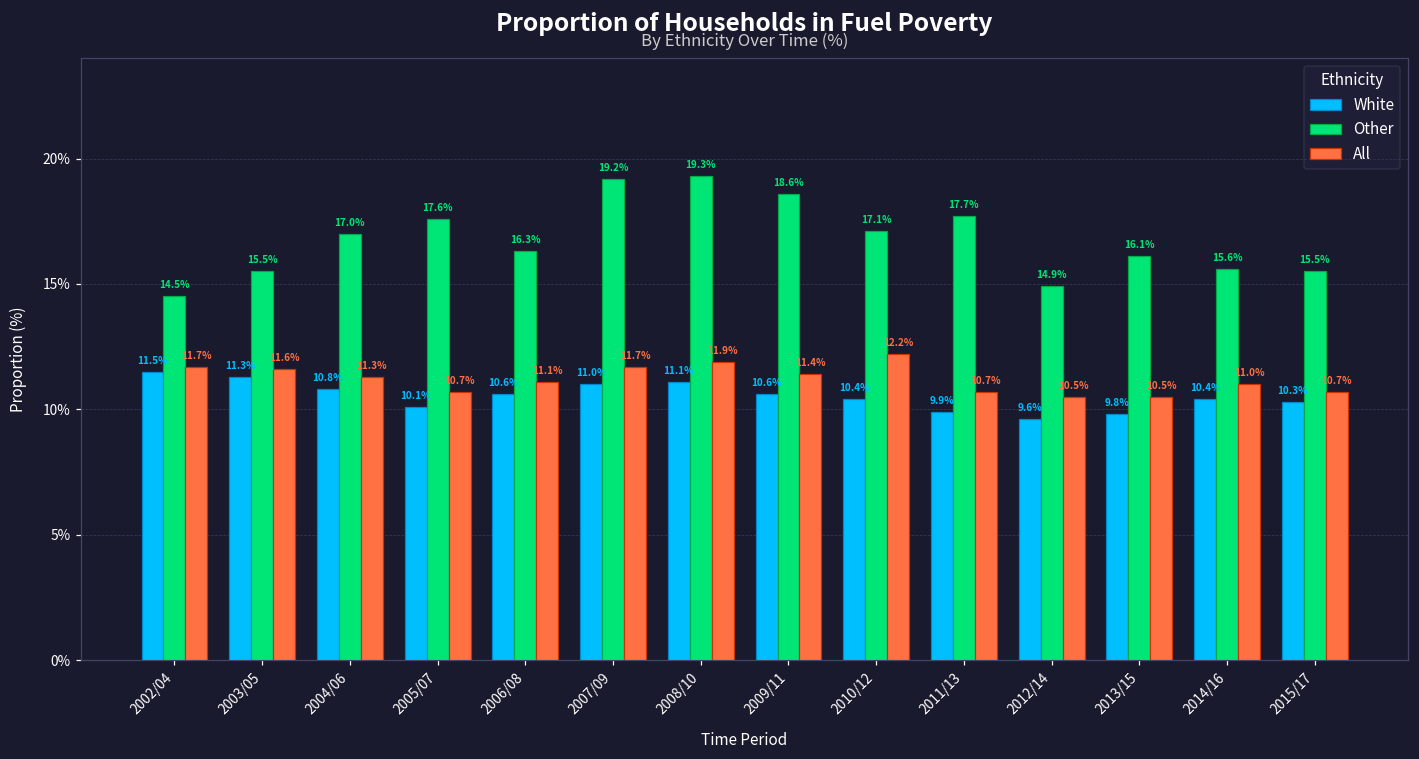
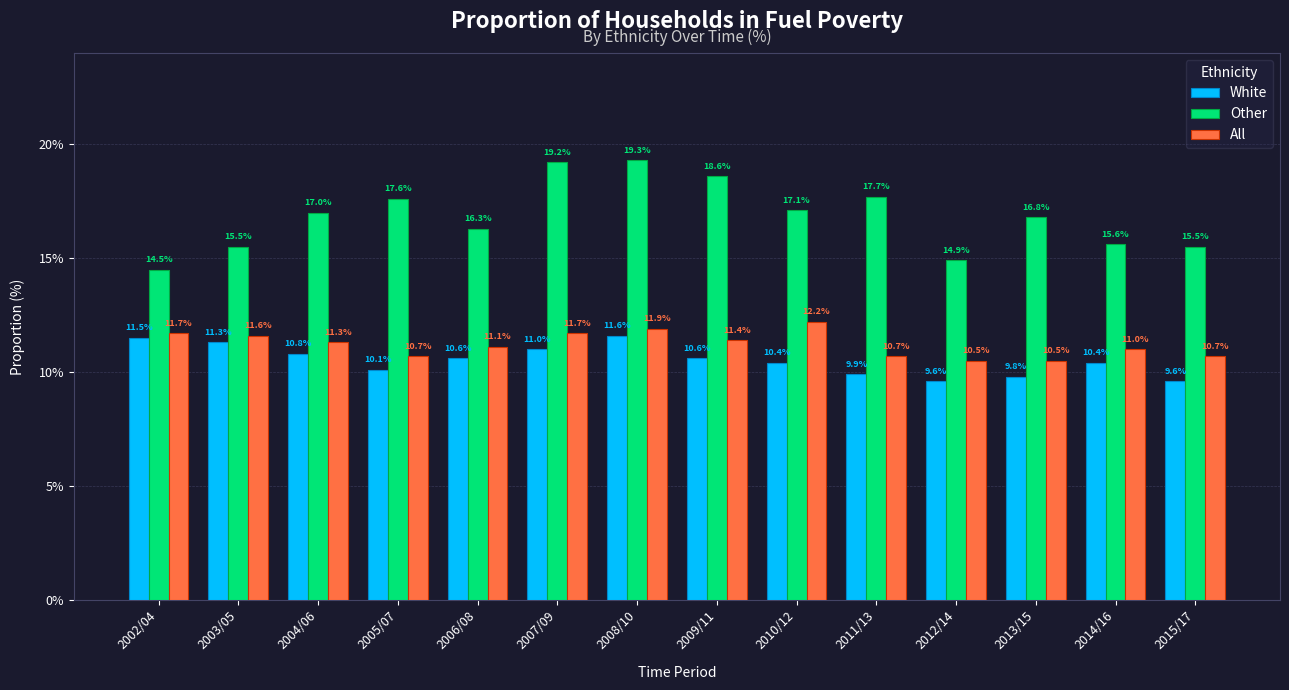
  {
    "White": {
      "2002/04": "11.5%",
      "2003/05": "11.3%",
      "2004/06": "10.8%",
      "2005/07": "10.1%",
      "2006/08": "10.6%",
      "2007/09": "11.0%",
-     "2008/10": "11.1%",
+     "2008/10": "11.6%",
      "2009/11": "10.6%",
      "2010/12": "10.4%",
      "2011/13": "9.9%",
      "2012/14": "9.6%",
      "2013/15": "9.8%",
      "2014/16": "10.4%",
-     "2015/17": "10.3%"
+     "2015/17": "9.6%"
    },
    "Other": {
      "2002/04": "14.5%",
      "2003/05": "15.5%",
      "2004/06": "17.0%",
      "2005/07": "17.6%",
      "2006/08": "16.3%",
      "2007/09": "19.2%",
      "2008/10": "19.3%",
      "2009/11": "18.6%",
      "2010/12": "17.1%",
      "2011/13": "17.7%",
      "2012/14": "14.9%",
-     "2013/15": "16.1%",
+     "2013/15": "16.8%",
      "2014/16": "15.6%",
      "2015/17": "15.5%"
    },
    "All": {
      "2002/04": "11.7%",
      "2003/05": "11.6%",
      "2004/06": "11.3%",
      "2005/07": "10.7%",
      "2006/08": "11.1%",
      "2007/09": "11.7%",
      "2008/10": "11.9%",
      "2009/11": "11.4%",
      "2010/12": "12.2%",
      "2011/13": "10.7%",
      "2012/14": "10.5%",
      "2013/15": "10.5%",
      "2014/16": "11.0%",
      "2015/17": "10.7%"
    }
  }
